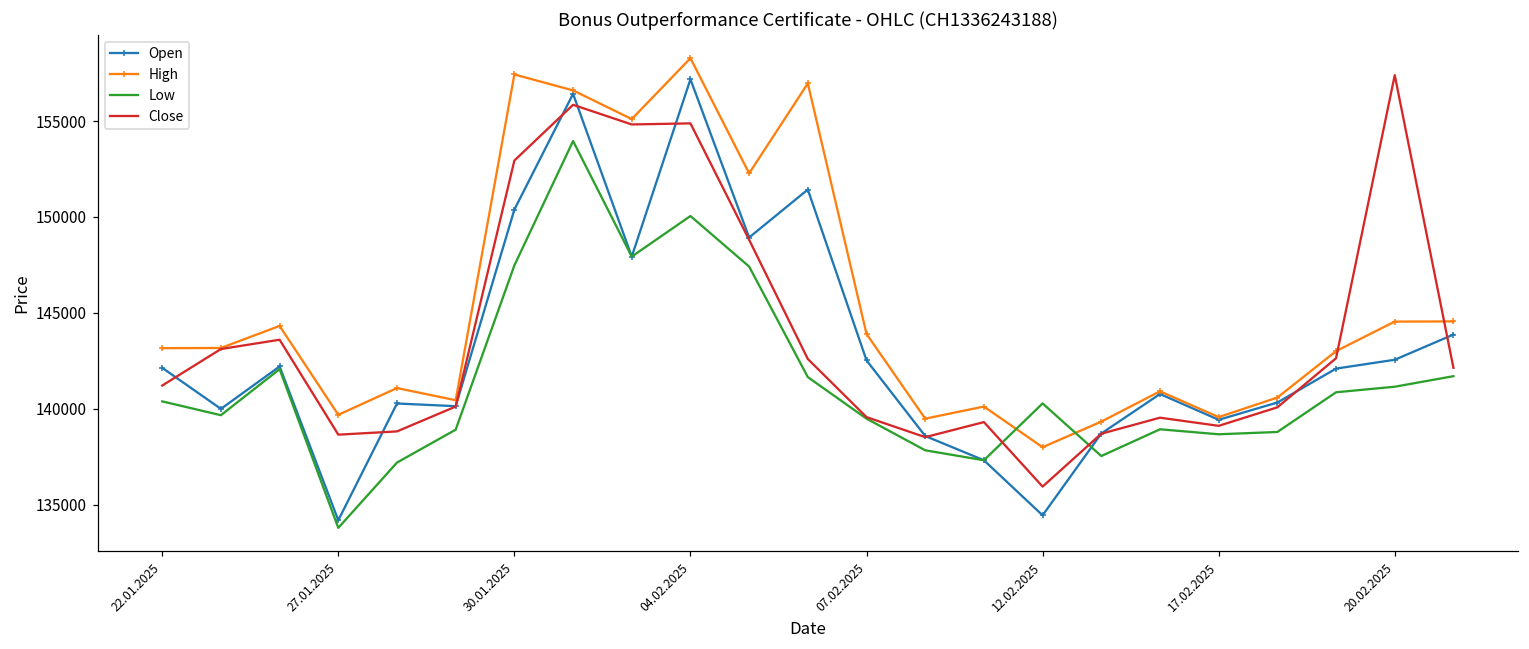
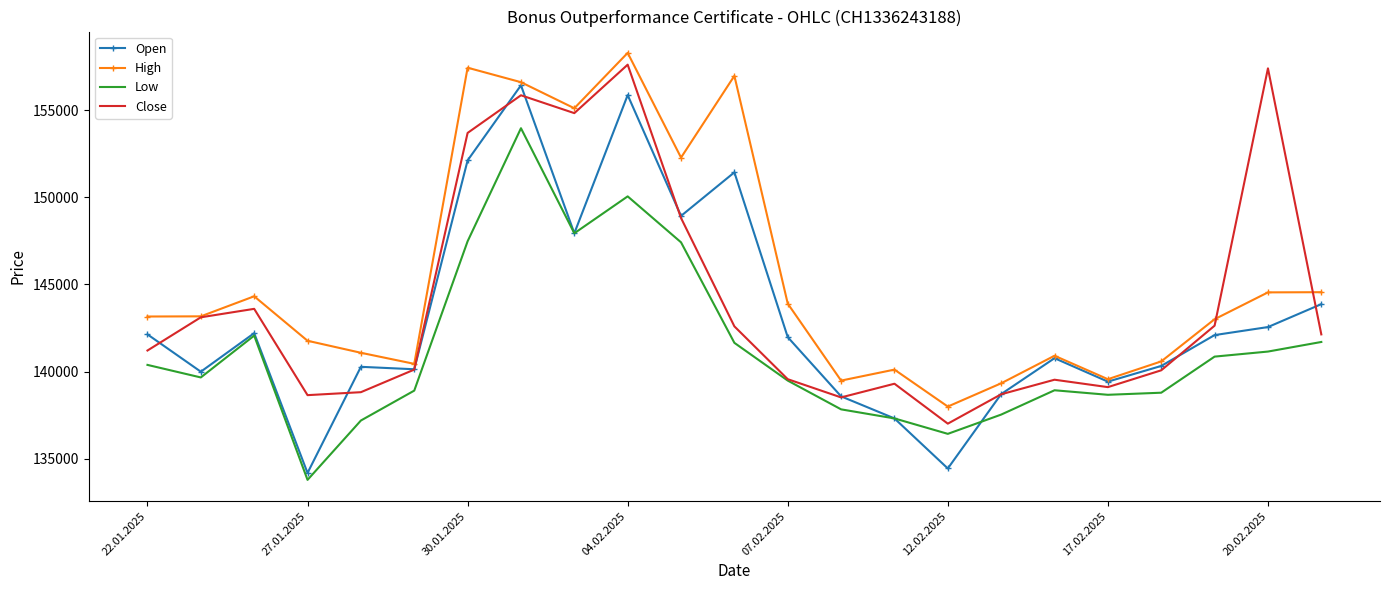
  {
    "Open": {
      "22.01.2025": 142100,
      "27.01.2025": 134200,
-     "30.01.2025": 150400,
-     "04.02.2025": 157200,
-     "07.02.2025": 142500,
+     "30.01.2025": 152100,
+     "04.02.2025": 155900,
+     "07.02.2025": 142000,
      "12.02.2025": 134400,
      "20.02.2025": 142600
    },
    "High": {
      "22.01.2025": 143200,
-     "27.01.2025": 139700,
+     "27.01.2025": 141800,
      "30.01.2025": 157400,
      "04.02.2025": 158300,
      "07.02.2025": 143900,
      "12.02.2025": 138000,
      "20.02.2025": 144500
    },
    "Low": {
      "22.01.2025": 140400,
      "27.01.2025": 133800,
      "30.01.2025": 147500,
      "04.02.2025": 150000,
-     "12.02.2025": 140300,
+     "12.02.2025": 136400,
      "17.02.2025": 138700,
      "20.02.2025": 141100
    },
    "Close": {
      "22.01.2025": 141200,
      "27.01.2025": 138600,
-     "30.01.2025": 152900,
-     "04.02.2025": 154900,
-     "12.02.2025": 135900,
+     "30.01.2025": 153700,
+     "04.02.2025": 157600,
+     "12.02.2025": 137000,
      "17.02.2025": 139100,
      "20.02.2025": 157400
    }
  }
